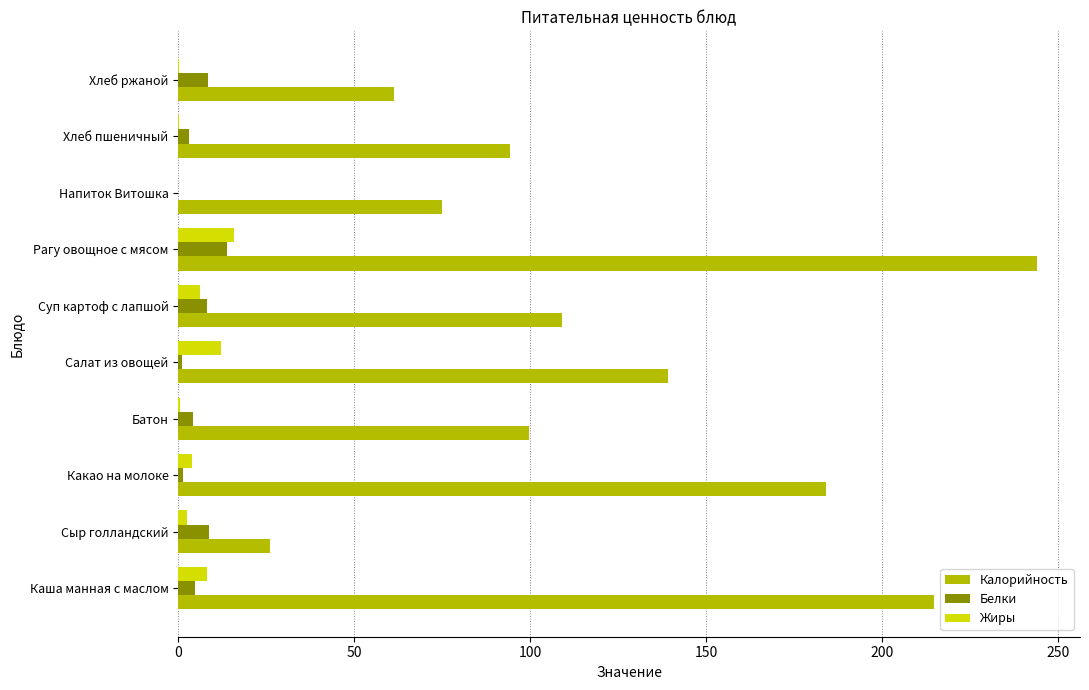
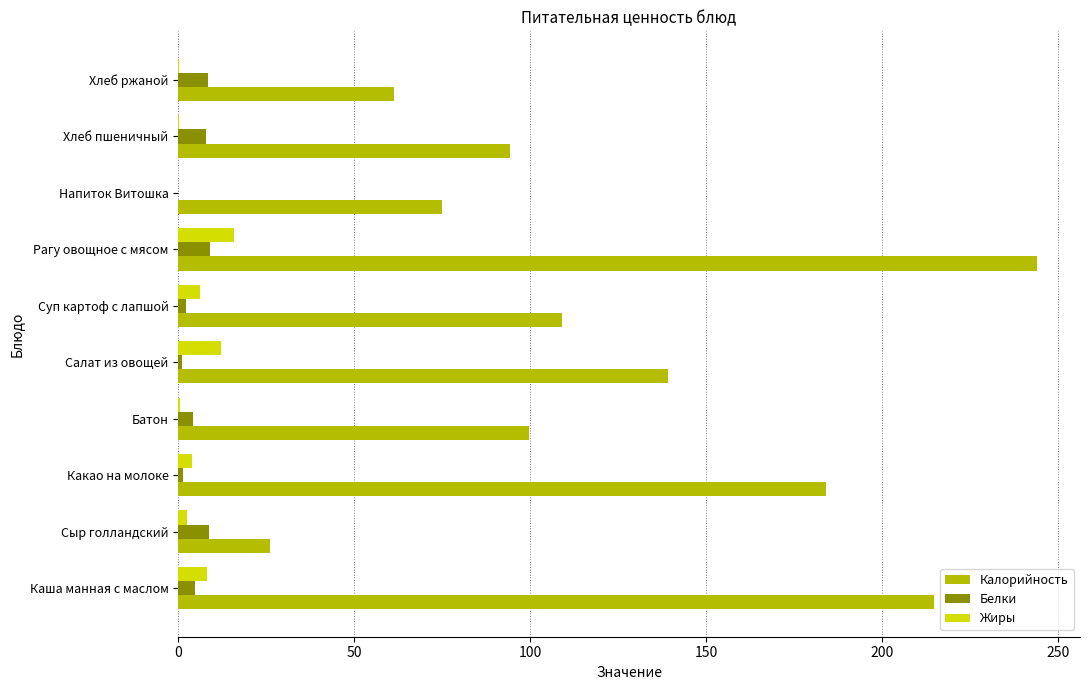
  {
    "Белки": {
      "Хлеб ржаной": 9,
-     "Хлеб пшеничный": 3,
+     "Хлеб пшеничный": 8,
      "Напиток Витошка": 0,
-     "Рагу овощное с мясом": 14,
-     "Суп картоф с лапшой": 8,
+     "Рагу овощное с мясом": 9,
+     "Суп картоф с лапшой": 2,
      "Салат из овощей": 1,
      "Батон": 4,
      "Какао на молоке": 1,
      "Сыр голландский": 9,
      "Каша манная с маслом": 5
    }
  }
